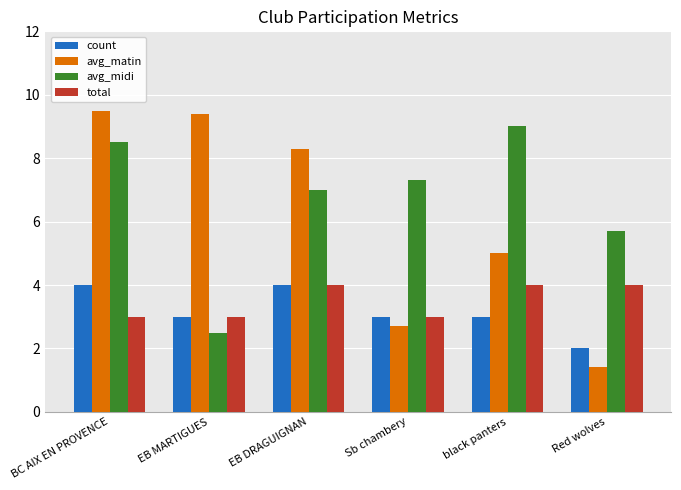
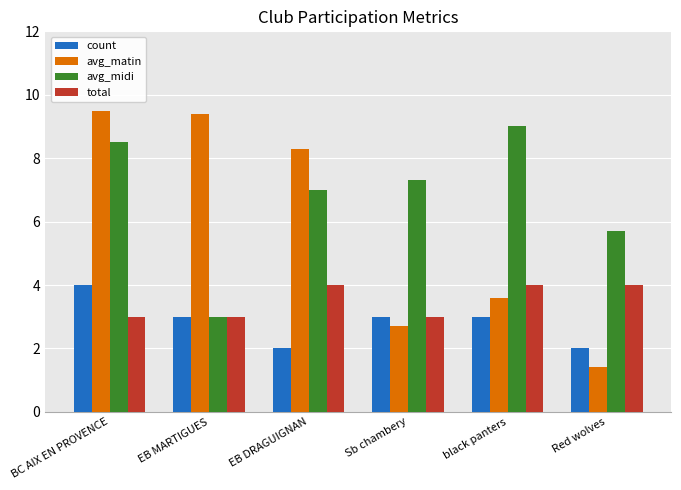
  {
    "count": {
      "BC AIX EN PROVENCE": 4,
      "EB MARTIGUES": 3,
-     "EB DRAGUIGNAN": 4,
+     "EB DRAGUIGNAN": 2,
      "Sb chambery": 3,
      "black panters": 3,
      "Red wolves": 2
    },
    "avg_matin": {
      "BC AIX EN PROVENCE": 9.5,
      "EB MARTIGUES": 9.4,
      "EB DRAGUIGNAN": 8.3,
      "Sb chambery": 2.7,
-     "black panters": 5.0,
+     "black panters": 3.6,
      "Red wolves": 1.4
    },
    "avg_midi": {
      "BC AIX EN PROVENCE": 8.5,
-     "EB MARTIGUES": 2.5,
+     "EB MARTIGUES": 3.0,
      "EB DRAGUIGNAN": 7.0,
      "Sb chambery": 7.3,
      "black panters": 9.0,
      "Red wolves": 5.7
    },
    "total": {
      "BC AIX EN PROVENCE": 3.0,
      "EB MARTIGUES": 3.0,
      "EB DRAGUIGNAN": 4.0,
      "Sb chambery": 3.0,
      "black panters": 4.0,
      "Red wolves": 4.0
    }
  }
